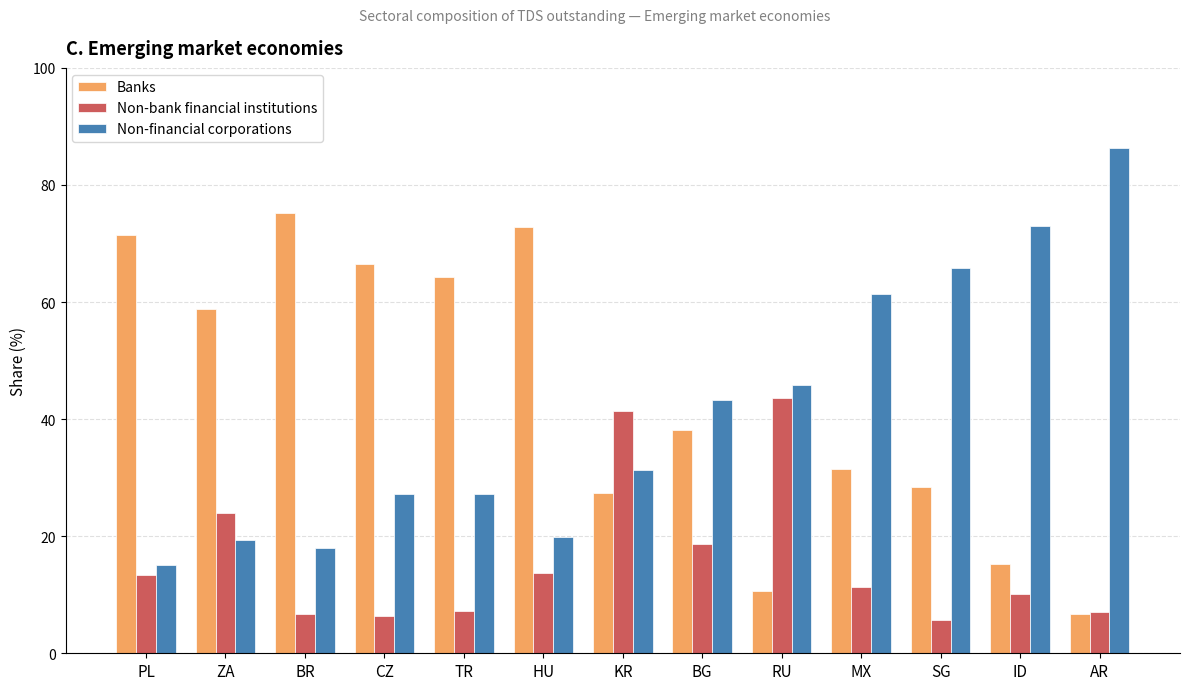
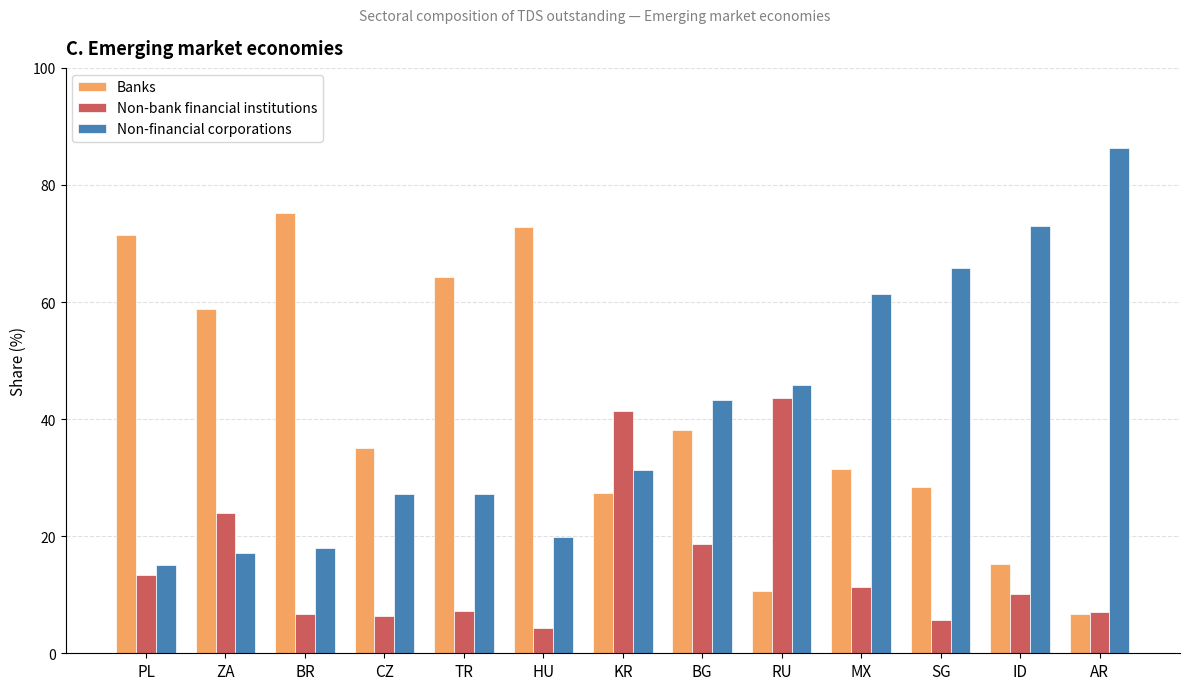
  {
    "Banks": {
      "PL": 72,
      "ZA": 59,
      "BR": 75,
-     "CZ": 66,
+     "CZ": 35,
      "TR": 64,
      "HU": 73,
      "KR": 27,
      "BG": 38,
      "RU": 11,
      "MX": 32,
      "SG": 28,
      "ID": 15,
      "AR": 7
    },
    "Non-bank financial institutions": {
      "PL": 13,
      "ZA": 24,
      "BR": 7,
      "CZ": 6,
      "TR": 7,
-     "HU": 14,
+     "HU": 4,
      "KR": 41,
      "BG": 19,
      "RU": 44,
      "MX": 11,
      "SG": 6,
      "ID": 10,
      "AR": 7
    },
    "Non-financial corporations": {
      "PL": 15,
-     "ZA": 19,
+     "ZA": 17,
      "BR": 18,
      "CZ": 27,
      "TR": 27,
      "HU": 20,
      "KR": 31,
      "BG": 43,
      "RU": 46,
      "MX": 61,
      "SG": 66,
      "ID": 73,
      "AR": 86
    }
  }
